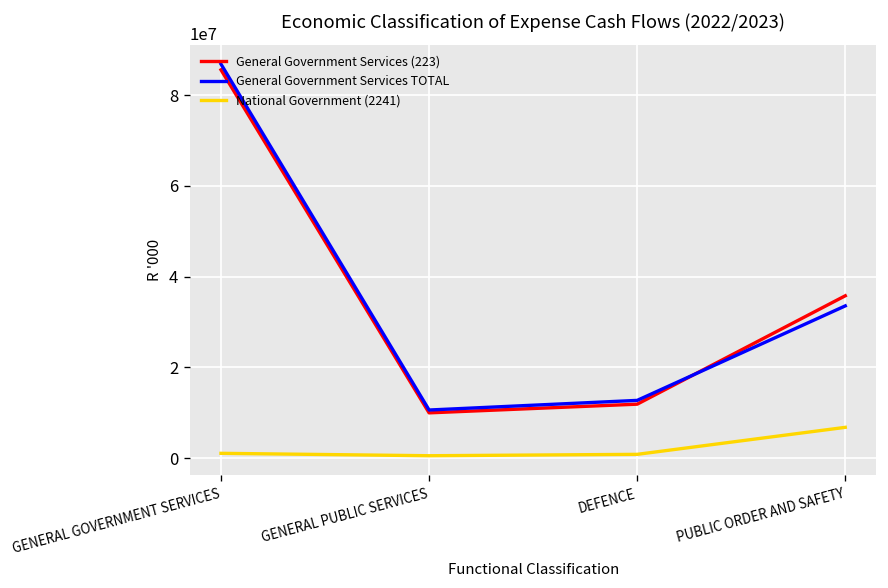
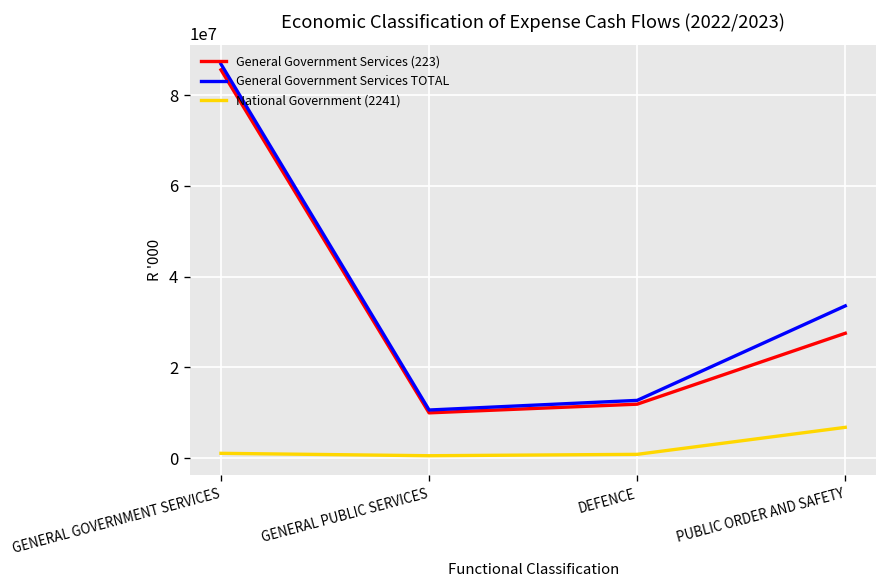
  {
    "General Government Services (223)": {
      "GENERAL GOVERNMENT SERVICES": 86000000,
      "DEFENCE": 12000000,
-     "PUBLIC ORDER AND SAFETY": 36000000
+     "PUBLIC ORDER AND SAFETY": 28000000
    },
    "General Government Services TOTAL": {
      "GENERAL GOVERNMENT SERVICES": 87000000,
      "DEFENCE": 13000000,
      "PUBLIC ORDER AND SAFETY": 34000000
    },
    "National Government (2241)": {
      "GENERAL GOVERNMENT SERVICES": 1000000,
      "GENERAL PUBLIC SERVICES": 1000000,
      "DEFENCE": 1000000,
      "PUBLIC ORDER AND SAFETY": 7000000
    }
  }
